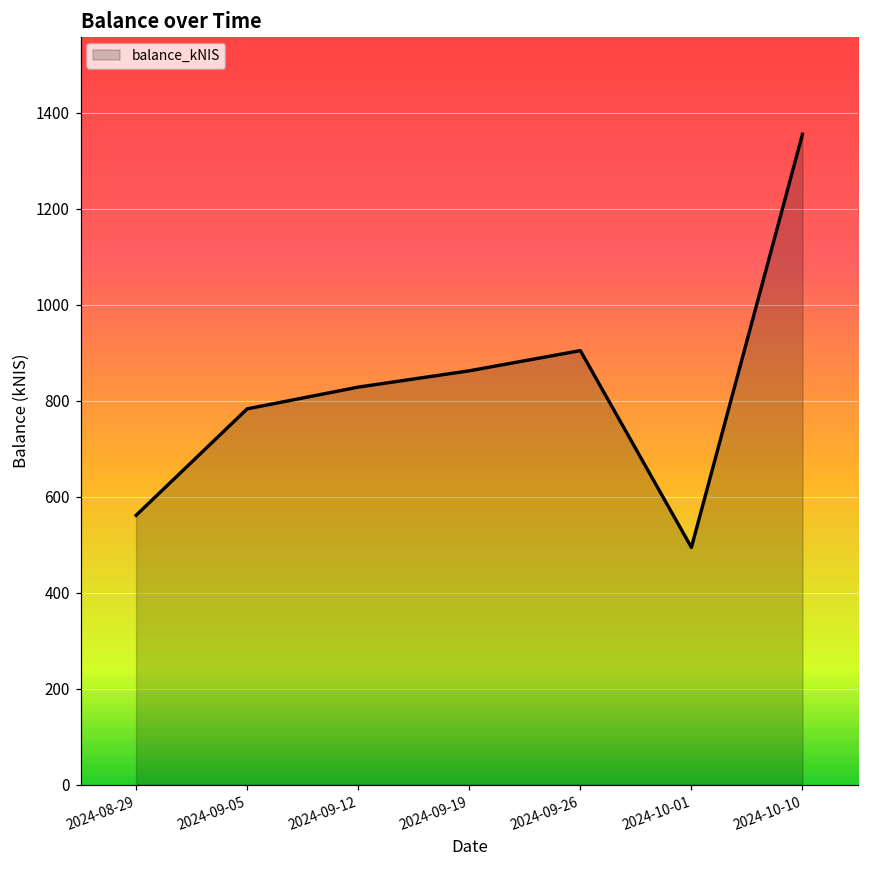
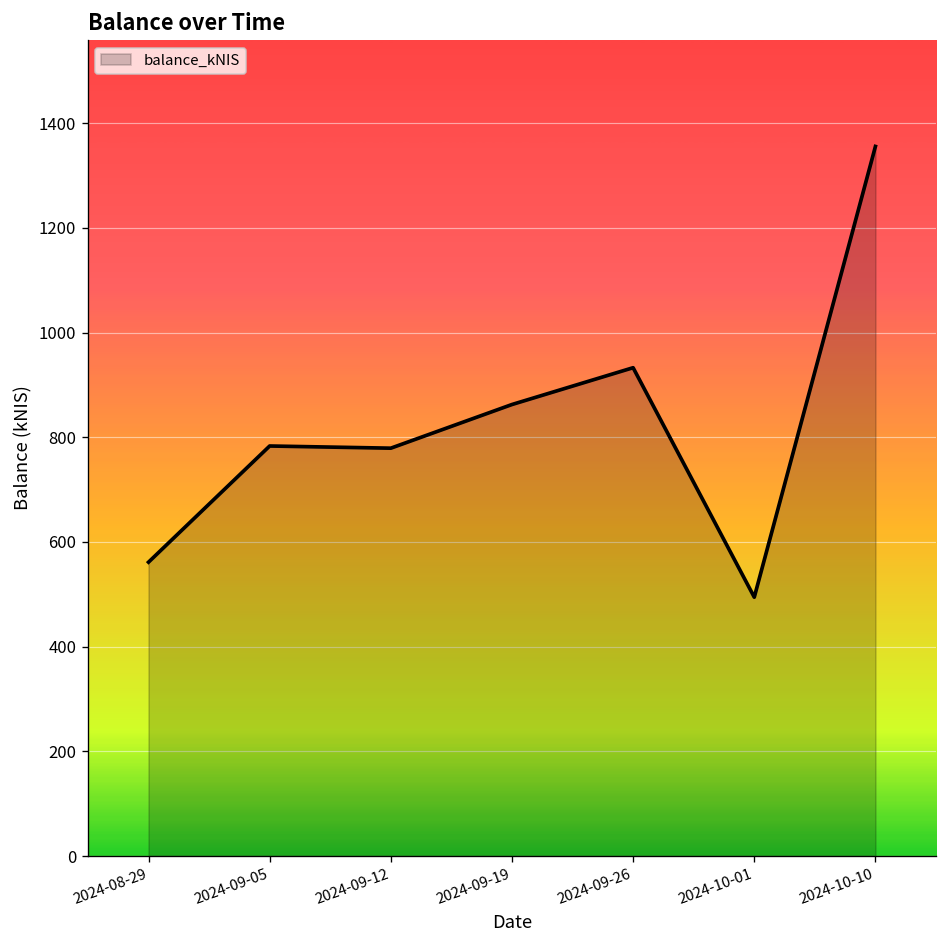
  {
    "2024-08-29": 560,
    "2024-09-05": 780,
-   "2024-09-12": 830,
+   "2024-09-12": 780,
    "2024-09-19": 860,
-   "2024-09-26": 900,
+   "2024-09-26": 930,
    "2024-10-01": 490,
    "2024-10-10": 1360
  }
